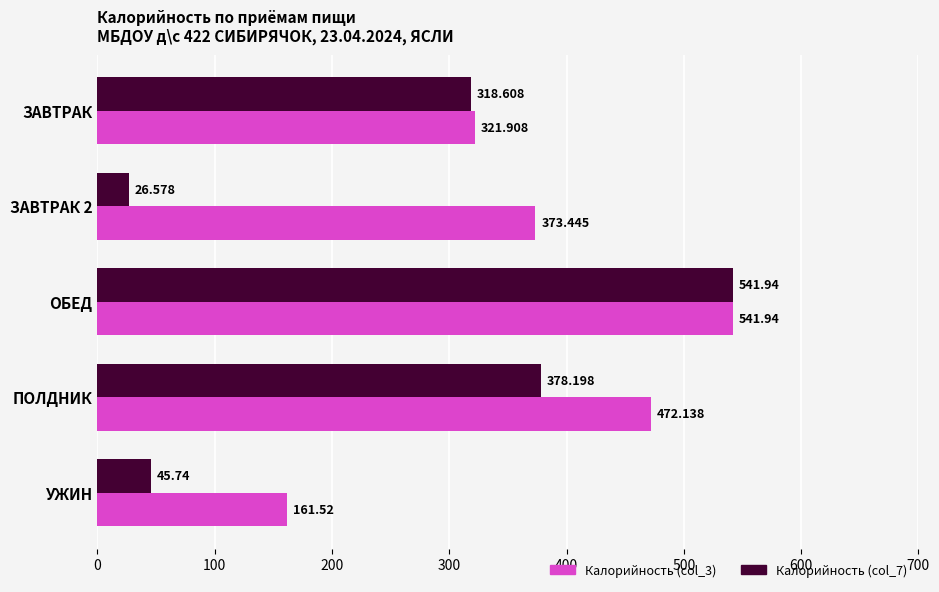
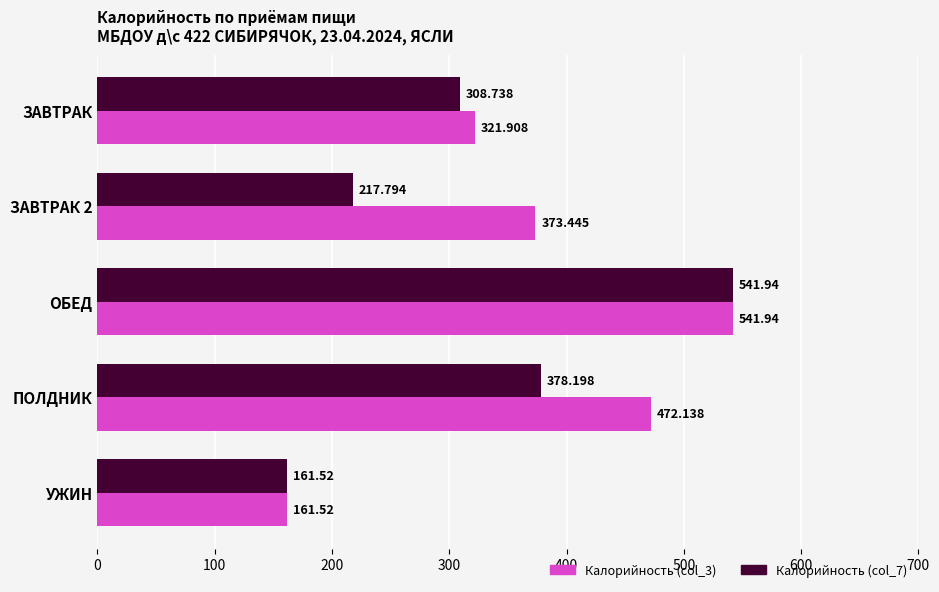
  {
    "Калорийность (col_3)": {
      "ЗАВТРАК": 321.908,
      "ЗАВТРАК 2": 373.445,
      "ОБЕД": 541.94,
      "ПОЛДНИК": 472.138,
      "УЖИН": 161.52
    },
    "Калорийность (col_7)": {
-     "ЗАВТРАК": 318.608,
-     "ЗАВТРАК 2": 26.578,
+     "ЗАВТРАК": 308.738,
+     "ЗАВТРАК 2": 217.794,
      "ОБЕД": 541.94,
      "ПОЛДНИК": 378.198,
-     "УЖИН": 45.74
+     "УЖИН": 161.52
    }
  }
